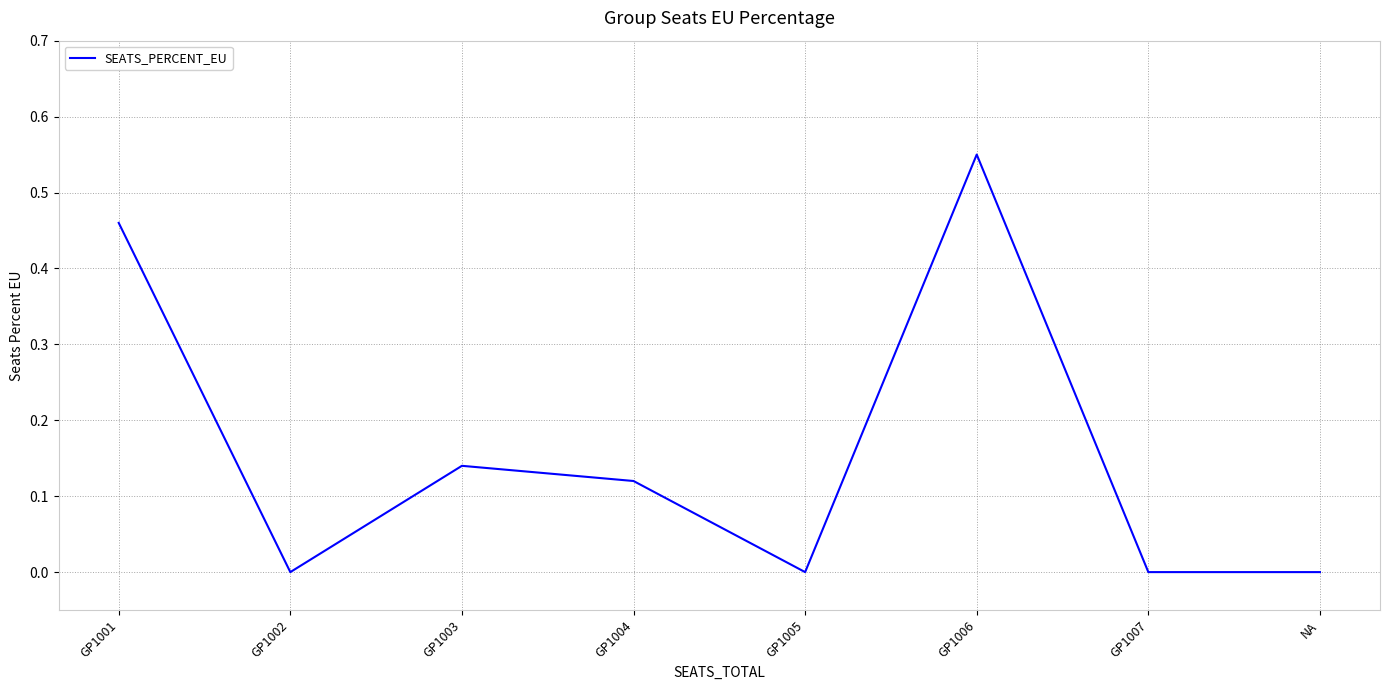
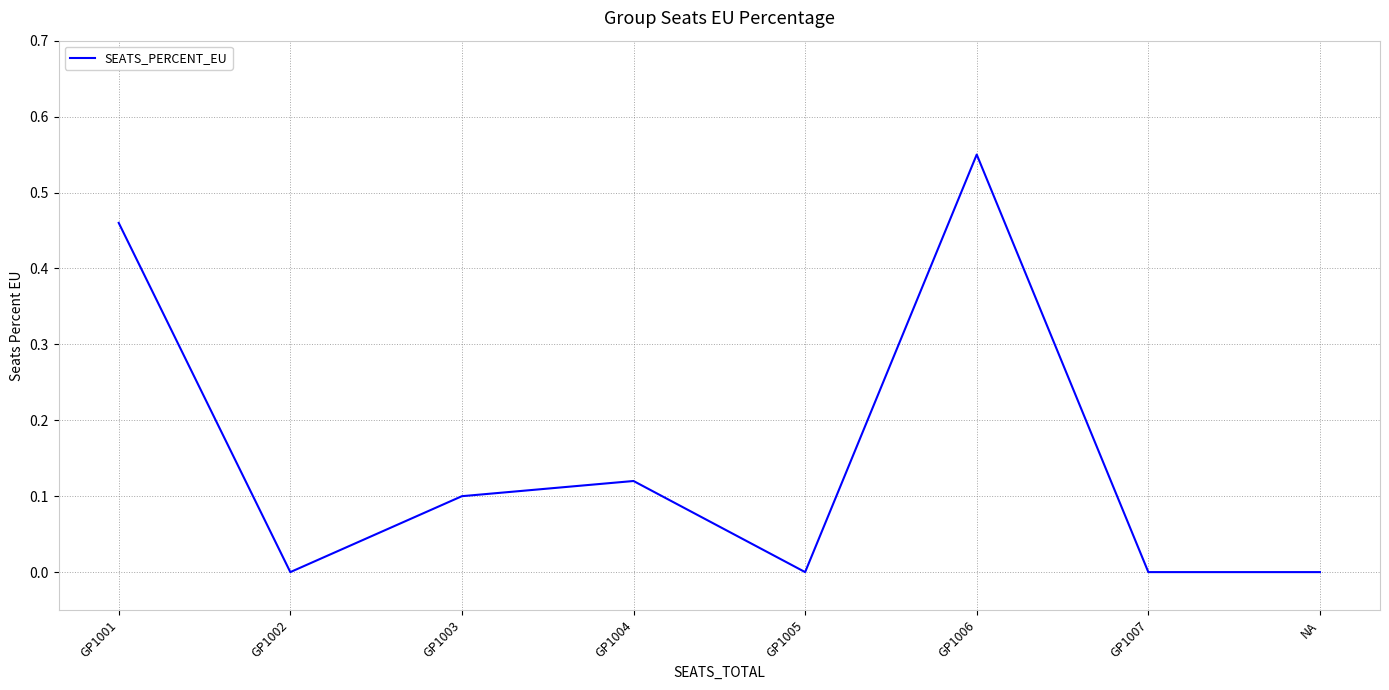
  {
    "GP1001": 0.46,
    "GP1002": 0.00,
-   "GP1003": 0.14,
+   "GP1003": 0.10,
    "GP1004": 0.12,
    "GP1005": 0.00,
    "GP1006": 0.55,
    "GP1007": 0.00,
    "NA": 0.00
  }
